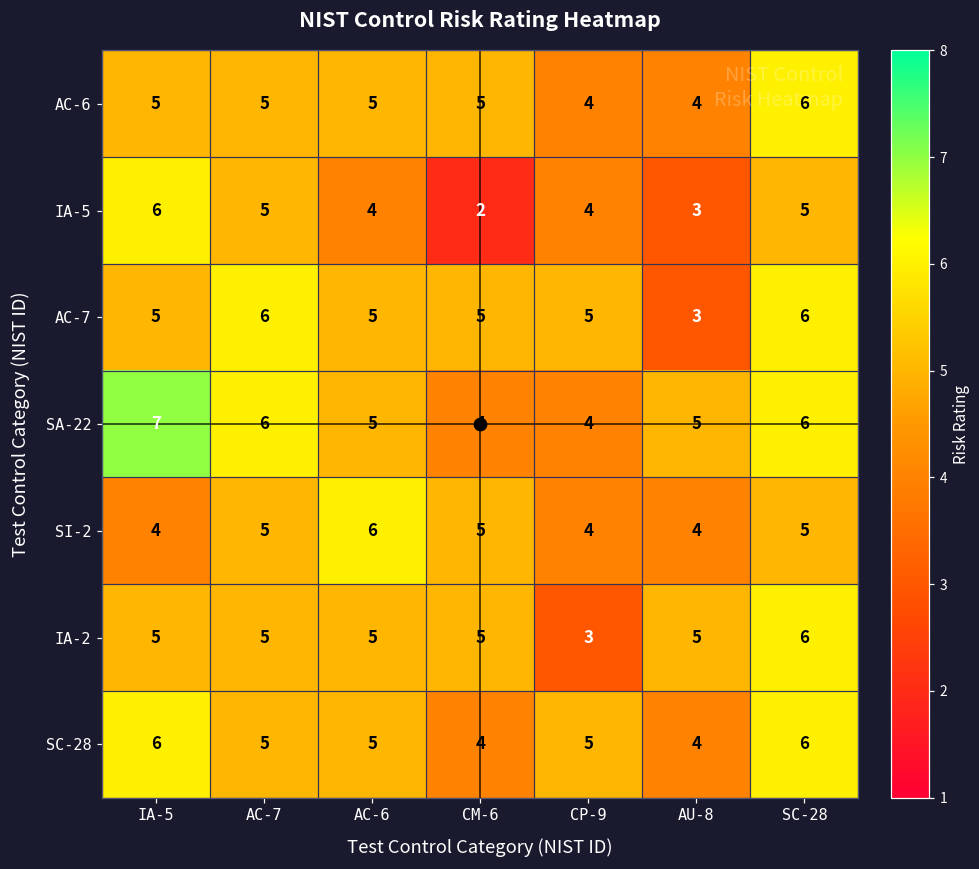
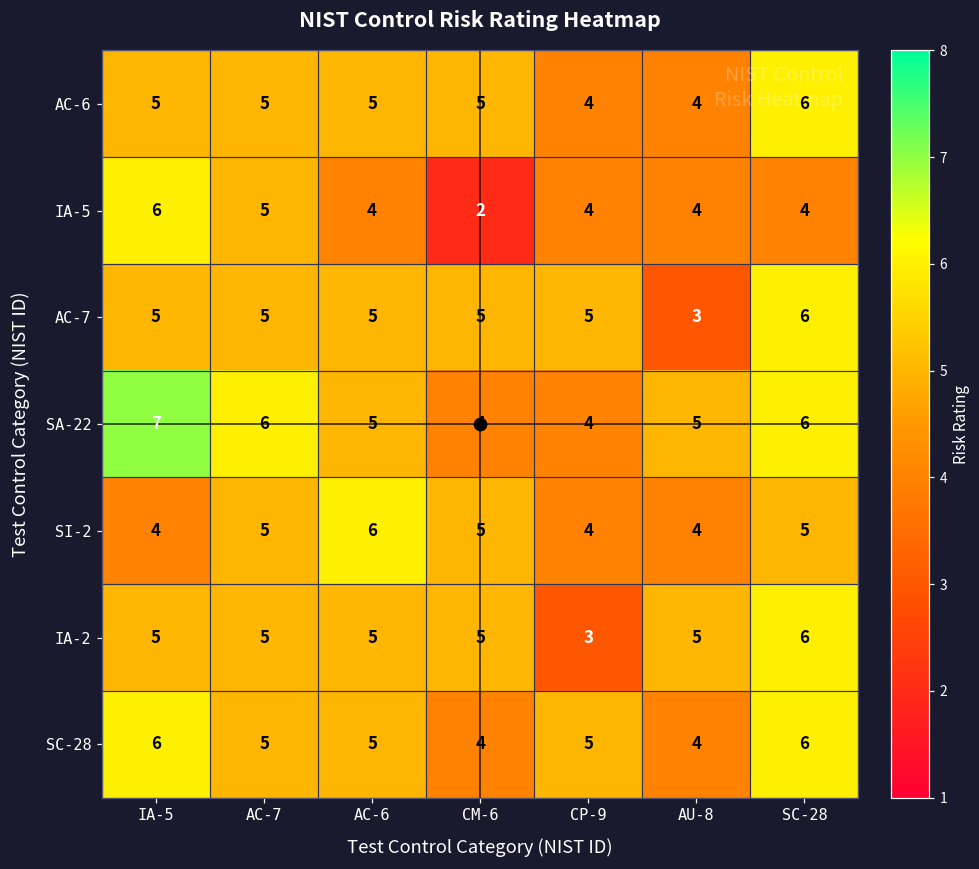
  {
    "AC-6": {
      "IA-5": 5,
      "AC-7": 5,
      "AC-6": 5,
      "CM-6": 5,
      "CP-9": 4,
      "AU-8": 4
    },
    "IA-5": {
      "IA-5": 6,
      "AC-7": 5,
      "AC-6": 4,
      "CM-6": 2,
      "CP-9": 4,
-     "AU-8": 3,
-     "SC-28": 5
+     "AU-8": 4,
+     "SC-28": 4
    },
    "AC-7": {
      "IA-5": 5,
-     "AC-7": 6,
+     "AC-7": 5,
      "AC-6": 5,
      "CM-6": 5,
      "CP-9": 5,
      "AU-8": 3,
      "SC-28": 6
    },
    "SA-22": {
      "IA-5": 7,
      "AC-7": 6,
      "AC-6": 5,
      "CP-9": 4,
      "AU-8": 5,
      "SC-28": 6
    },
    "SI-2": {
      "IA-5": 4,
      "AC-7": 5,
      "AC-6": 6,
      "CM-6": 5,
      "CP-9": 4,
      "AU-8": 4,
      "SC-28": 5
    },
    "IA-2": {
      "IA-5": 5,
      "AC-7": 5,
      "AC-6": 5,
      "CM-6": 5,
      "CP-9": 3,
      "AU-8": 5,
      "SC-28": 6
    },
    "SC-28": {
      "IA-5": 6,
      "AC-7": 5,
      "AC-6": 5,
      "CM-6": 4,
      "CP-9": 5,
      "AU-8": 4,
      "SC-28": 6
    }
  }
